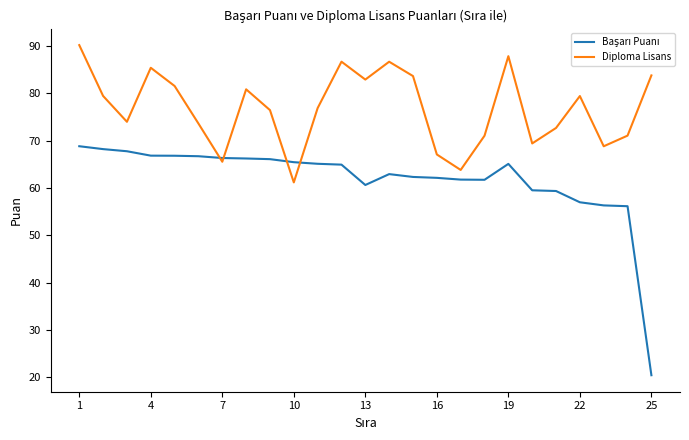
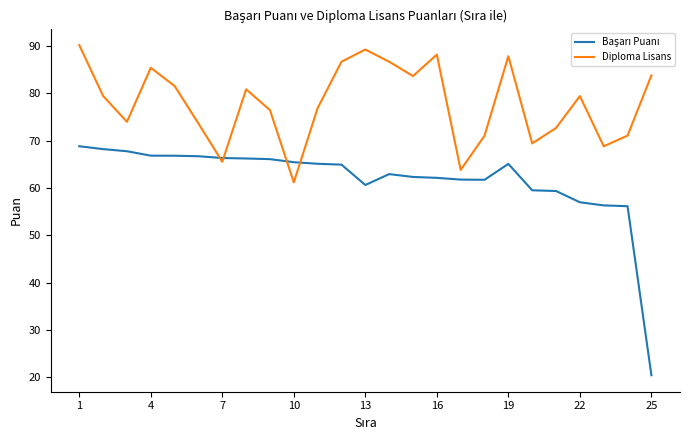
  {
    "Başarı Puanı": {
      "1": 69,
      "4": 67,
      "7": 66,
      "10": 65,
      "13": 61,
      "16": 62,
      "19": 65,
      "22": 57,
      "25": 20
    },
    "Diploma Lisans": {
      "1": 90,
      "4": 85,
      "7": 66,
      "10": 61,
-     "13": 83,
-     "16": 67,
+     "13": 89,
+     "16": 88,
      "19": 88,
      "22": 79,
      "25": 84
    }
  }
